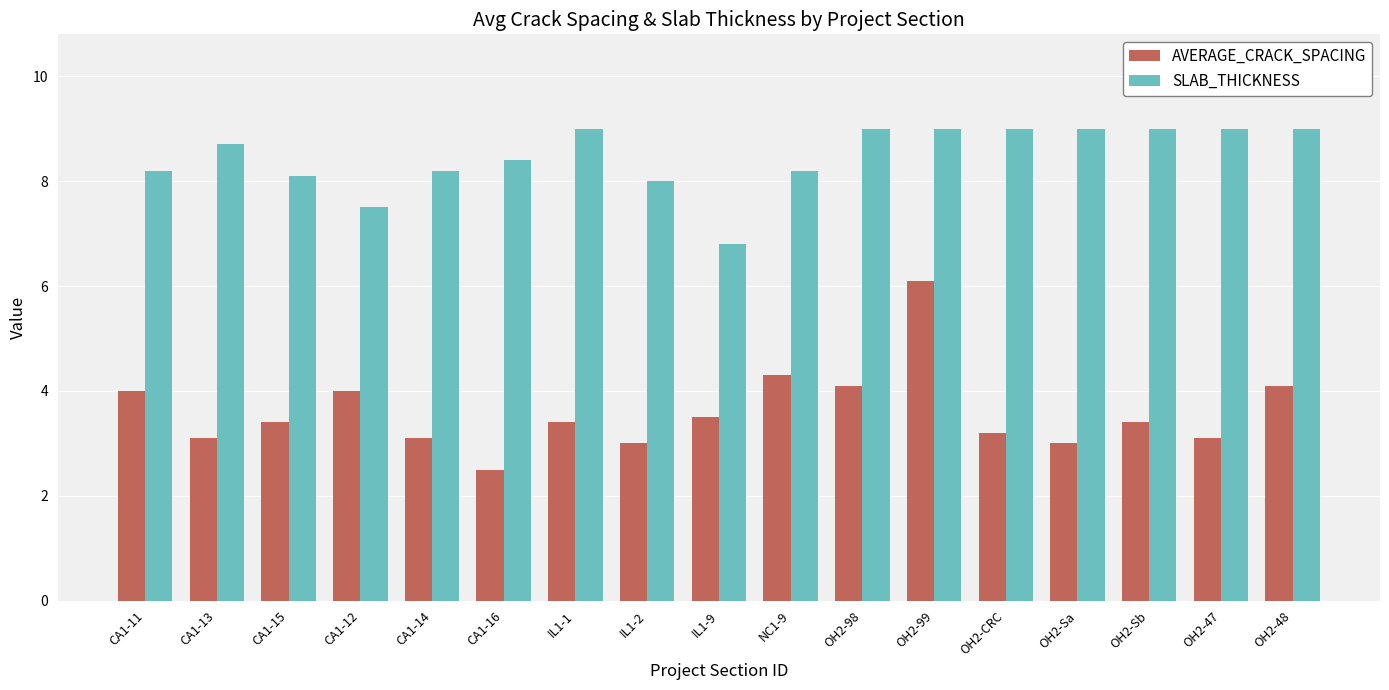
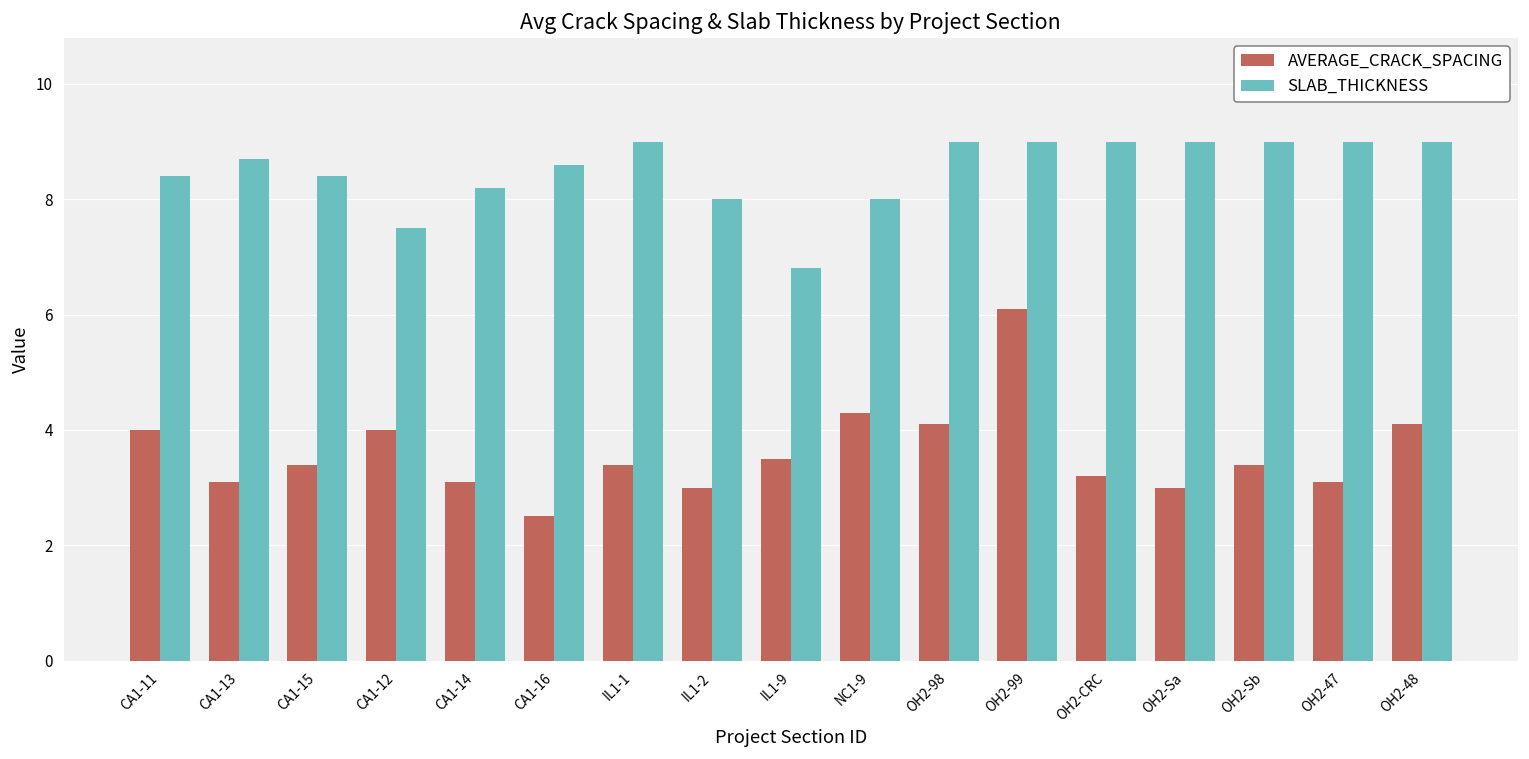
  {
    "AVERAGE_CRACK_SPACING": {
      "CA1-11": 4.0,
      "CA1-13": 3.1,
      "CA1-15": 3.4,
      "CA1-12": 4.0,
      "CA1-14": 3.1,
      "CA1-16": 2.5,
      "IL1-1": 3.4,
      "IL1-2": 3.0,
      "IL1-9": 3.5,
      "NC1-9": 4.3,
      "OH2-98": 4.1,
      "OH2-99": 6.1,
      "OH2-CRC": 3.2,
      "OH2-Sa": 3.0,
      "OH2-Sb": 3.4,
      "OH2-47": 3.1,
      "OH2-48": 4.1
    },
    "SLAB_THICKNESS": {
-     "CA1-11": 8.2,
+     "CA1-11": 8.4,
      "CA1-13": 8.7,
-     "CA1-15": 8.1,
+     "CA1-15": 8.4,
      "CA1-12": 7.5,
      "CA1-14": 8.2,
-     "CA1-16": 8.4,
+     "CA1-16": 8.6,
      "IL1-1": 9.0,
      "IL1-2": 8.0,
      "IL1-9": 6.8,
-     "NC1-9": 8.2,
+     "NC1-9": 8.0,
      "OH2-98": 9.0,
      "OH2-99": 9.0,
      "OH2-CRC": 9.0,
      "OH2-Sa": 9.0,
      "OH2-Sb": 9.0,
      "OH2-47": 9.0,
      "OH2-48": 9.0
    }
  }
